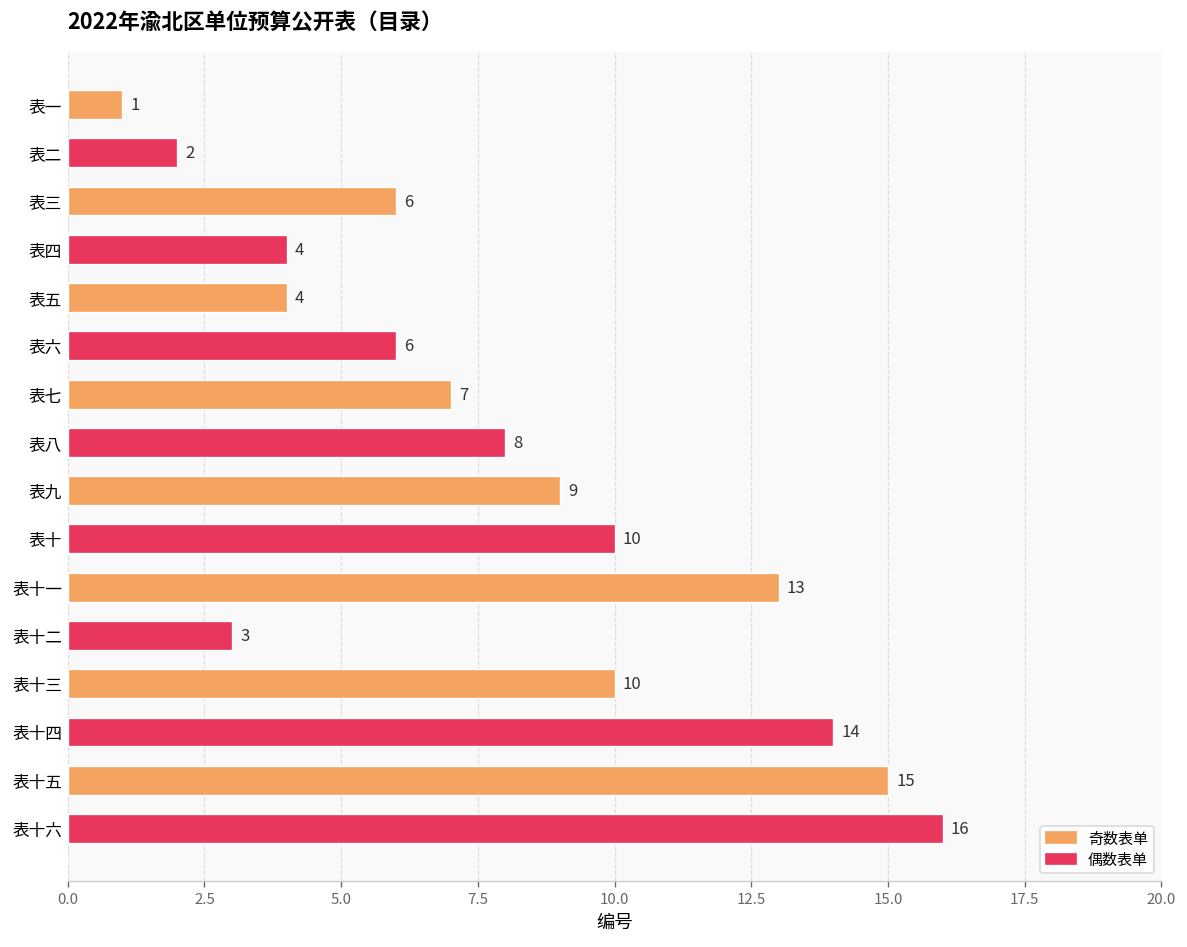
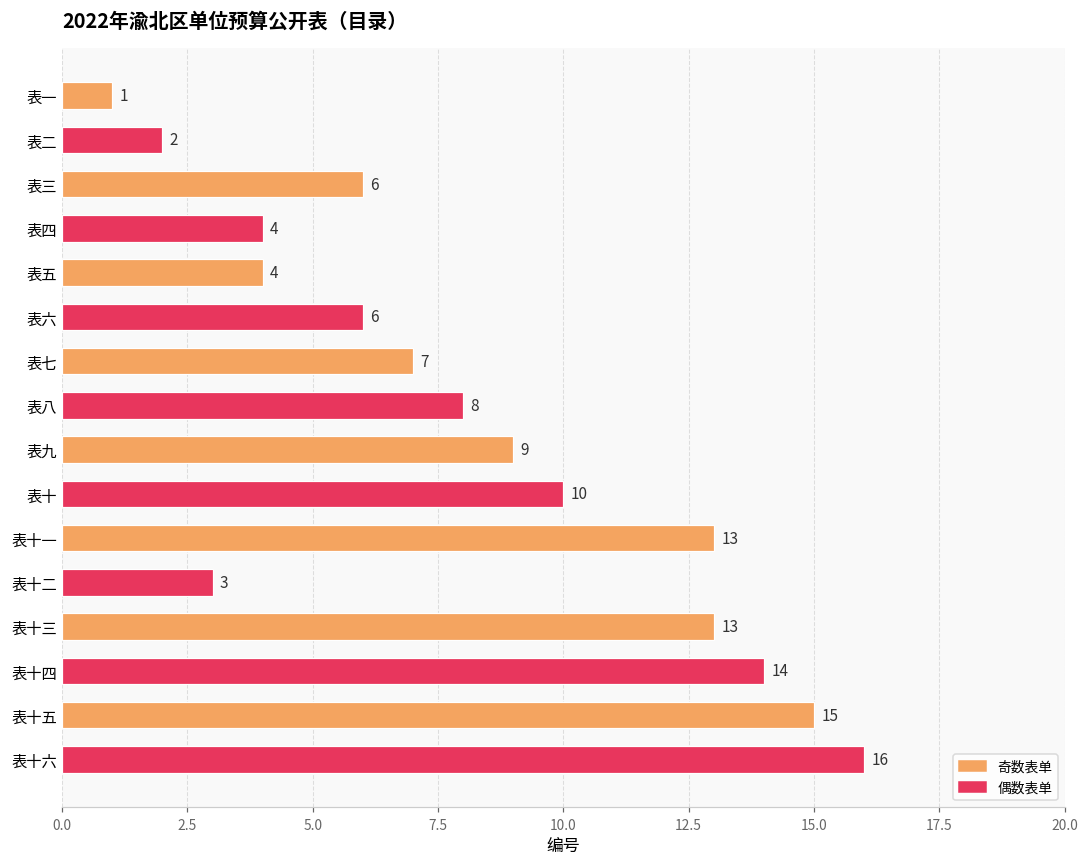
  {
    "表一": 1,
    "表二": 2,
    "表三": 6,
    "表四": 4,
    "表五": 4,
    "表六": 6,
    "表七": 7,
    "表八": 8,
    "表九": 9,
    "表十": 10,
    "表十一": 13,
    "表十二": 3,
-   "表十三": 10,
+   "表十三": 13,
    "表十四": 14,
    "表十五": 15,
    "表十六": 16
  }
